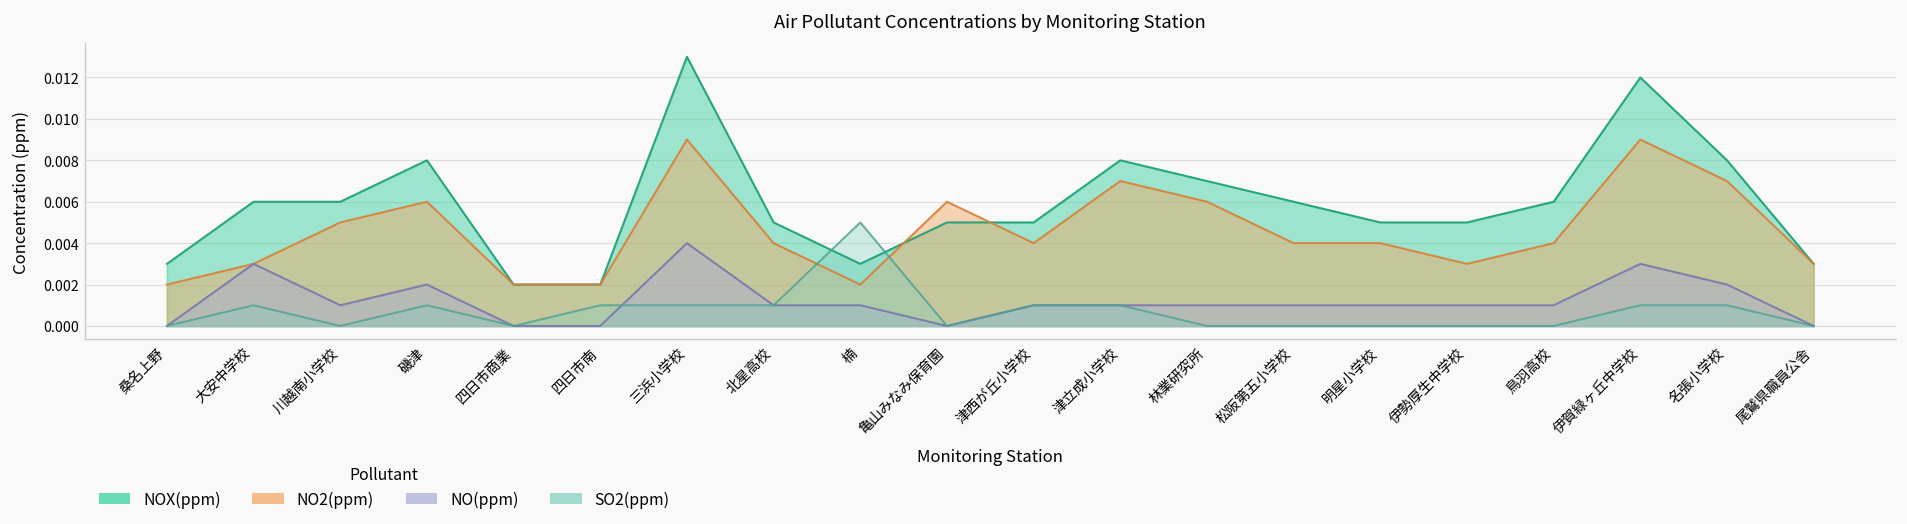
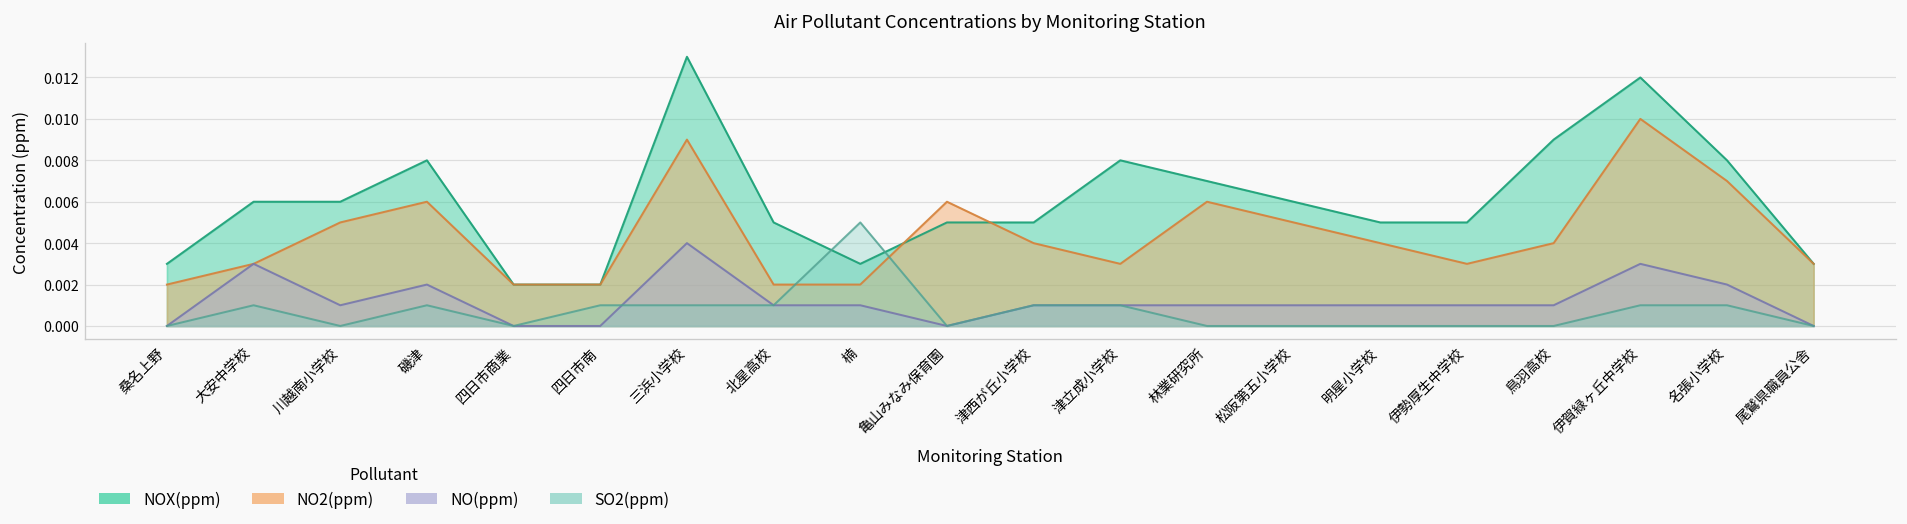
  {
    "NOX(ppm)": {
      "桑名上野": 0.003,
      "大安中学校": 0.006,
      "川越南小学校": 0.006,
      "磯津": 0.008,
      "三浜小学校": 0.013,
      "北星高校": 0.005,
      "楠": 0.003,
      "亀山みなみ保育園": 0.005,
      "津西が丘小学校": 0.005,
      "津立成小学校": 0.008,
      "林業研究所": 0.007,
      "松阪第五小学校": 0.006,
      "明星小学校": 0.005,
      "伊勢厚生中学校": 0.005,
-     "鳥羽高校": 0.006,
+     "鳥羽高校": 0.009,
      "伊賀緑ヶ丘中学校": 0.012,
      "名張小学校": 0.008
    },
    "NO2(ppm)": {
      "桑名上野": 0.002,
      "川越南小学校": 0.005,
      "磯津": 0.006,
      "三浜小学校": 0.009,
-     "北星高校": 0.004,
+     "北星高校": 0.002,
      "楠": 0.002,
      "亀山みなみ保育園": 0.006,
      "津西が丘小学校": 0.004,
-     "津立成小学校": 0.007,
+     "津立成小学校": 0.003,
      "林業研究所": 0.006,
-     "松阪第五小学校": 0.004,
+     "松阪第五小学校": 0.005,
      "明星小学校": 0.004,
      "伊勢厚生中学校": 0.003,
      "鳥羽高校": 0.004,
-     "伊賀緑ヶ丘中学校": 0.009,
+     "伊賀緑ヶ丘中学校": 0.010,
      "名張小学校": 0.007
    }
  }
